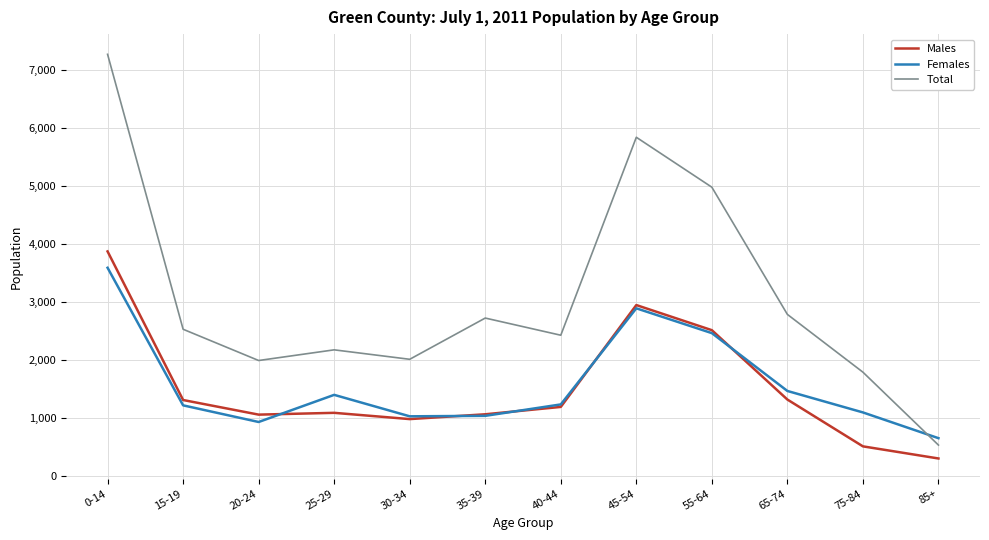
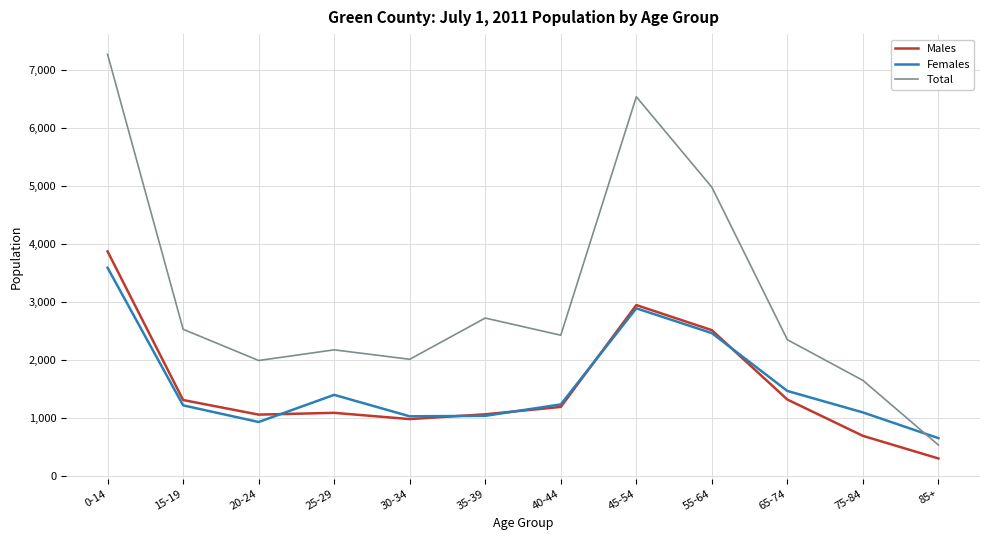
  {
    "Males": {
      "0-14": "3,900",
      "15-19": "1,300",
      "20-24": "1,100",
      "25-29": "1,100",
      "30-34": "1,000",
      "45-54": "2,900",
      "55-64": "2,500",
      "65-74": "1,300",
-     "75-84": "500",
+     "75-84": "700",
      "85+": "300"
    },
    "Females": {
      "0-14": "3,600",
      "15-19": "1,200",
      "20-24": "900",
      "25-29": "1,400",
      "30-34": "1,000",
      "45-54": "2,900",
      "55-64": "2,500",
      "65-74": "1,500",
      "75-84": "1,100",
      "85+": "700"
    },
    "Total": {
      "0-14": "7,300",
      "15-19": "2,500",
      "20-24": "2,000",
      "25-29": "2,200",
      "30-34": "2,000",
      "35-39": "2,700",
      "40-44": "2,400",
-     "45-54": "5,800",
+     "45-54": "6,500",
      "55-64": "5,000",
-     "65-74": "2,800",
-     "75-84": "1,800",
+     "65-74": "2,400",
+     "75-84": "1,700",
      "85+": "500"
    }
  }
